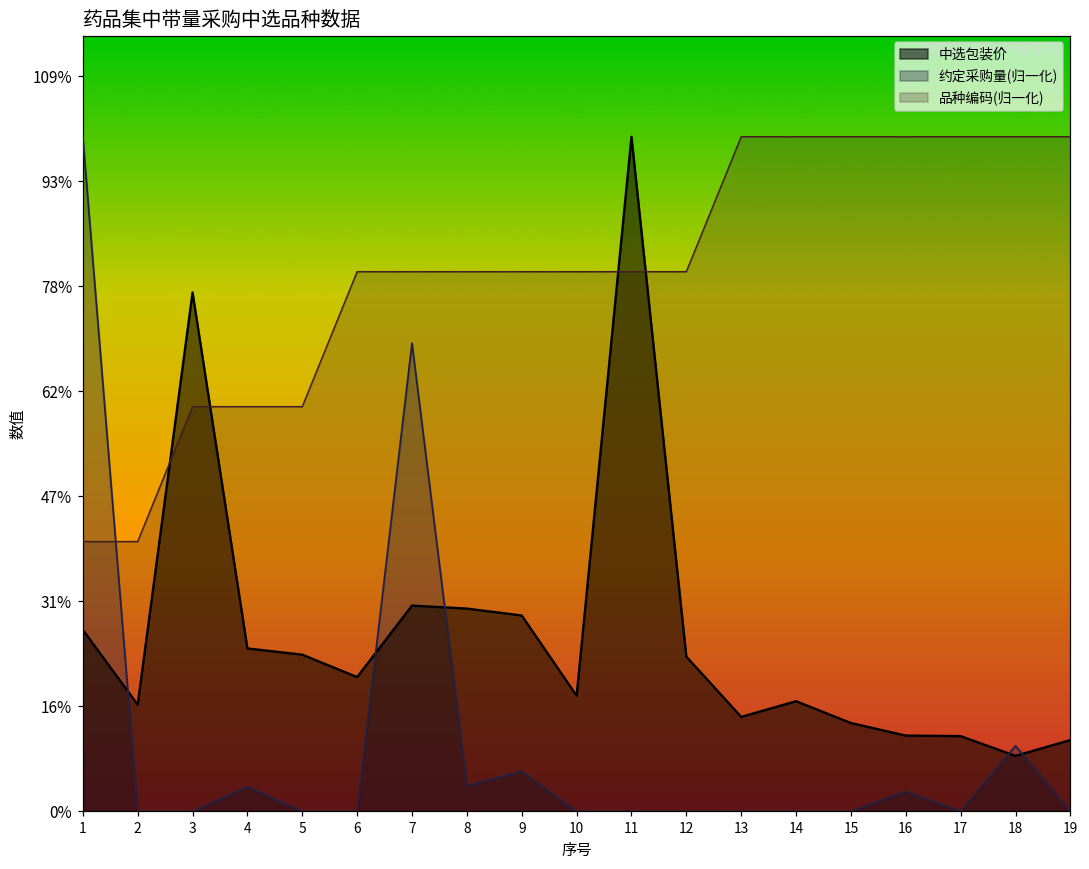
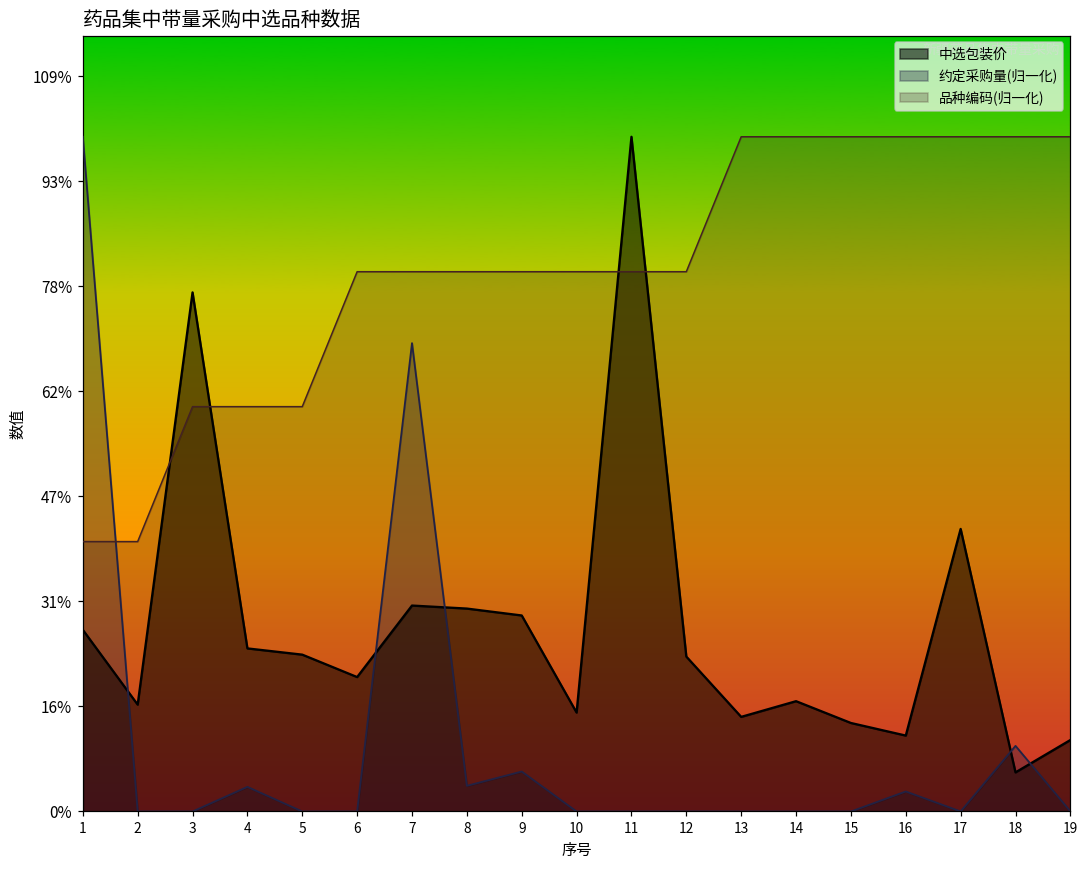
  {
    "中选包装价": {
      "1": "27%",
      "2": "16%",
      "3": "77%",
      "4": "24%",
      "5": "23%",
      "6": "20%",
      "7": "31%",
      "8": "30%",
      "9": "29%",
-     "10": "17%",
+     "10": "15%",
      "11": "100%",
      "12": "23%",
      "13": "14%",
      "14": "16%",
      "15": "13%",
      "16": "11%",
-     "17": "11%",
-     "18": "8%",
+     "17": "42%",
+     "18": "6%",
      "19": "11%"
    }
  }
